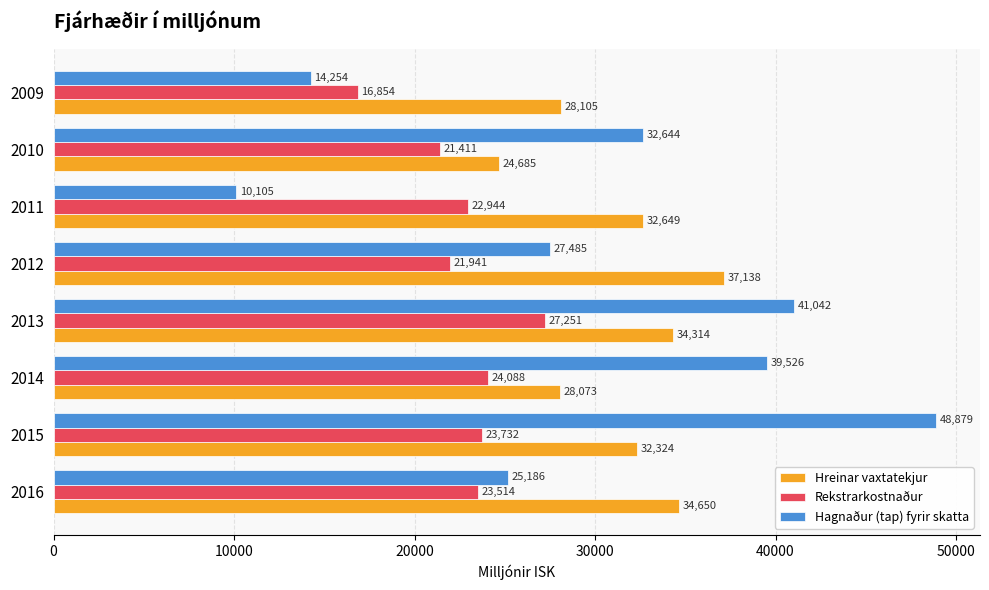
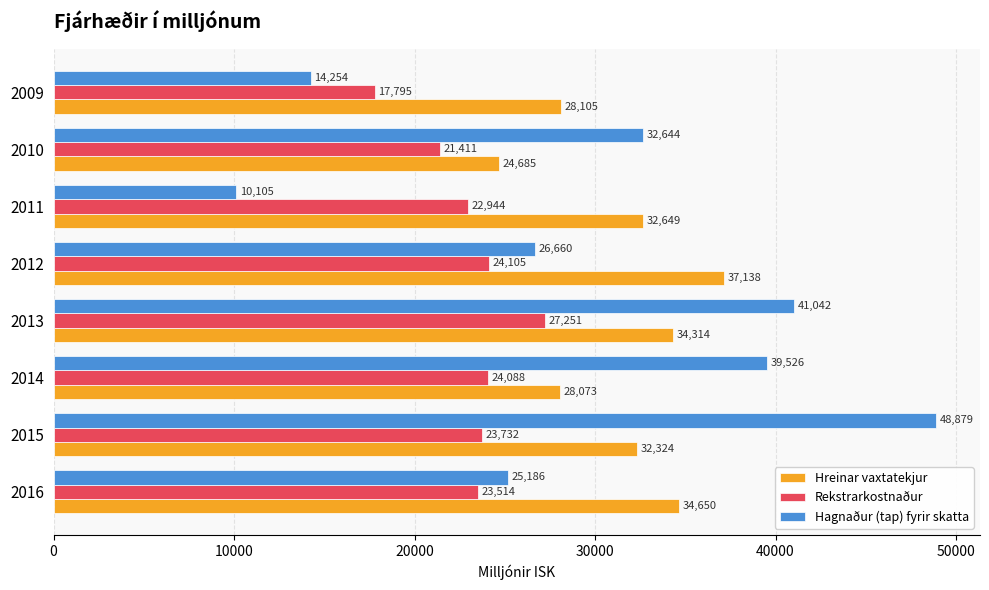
  {
    "Hreinar vaxtatekjur": {
      "2009": "28,105",
      "2010": "24,685",
      "2011": "32,649",
      "2012": "37,138",
      "2013": "34,314",
      "2014": "28,073",
      "2015": "32,324",
      "2016": "34,650"
    },
    "Rekstrarkostnaður": {
-     "2009": "16,854",
+     "2009": "17,795",
      "2010": "21,411",
      "2011": "22,944",
-     "2012": "21,941",
+     "2012": "24,105",
      "2013": "27,251",
      "2014": "24,088",
      "2015": "23,732",
      "2016": "23,514"
    },
    "Hagnaður (tap) fyrir skatta": {
      "2009": "14,254",
      "2010": "32,644",
      "2011": "10,105",
-     "2012": "27,485",
+     "2012": "26,660",
      "2013": "41,042",
      "2014": "39,526",
      "2015": "48,879",
      "2016": "25,186"
    }
  }
